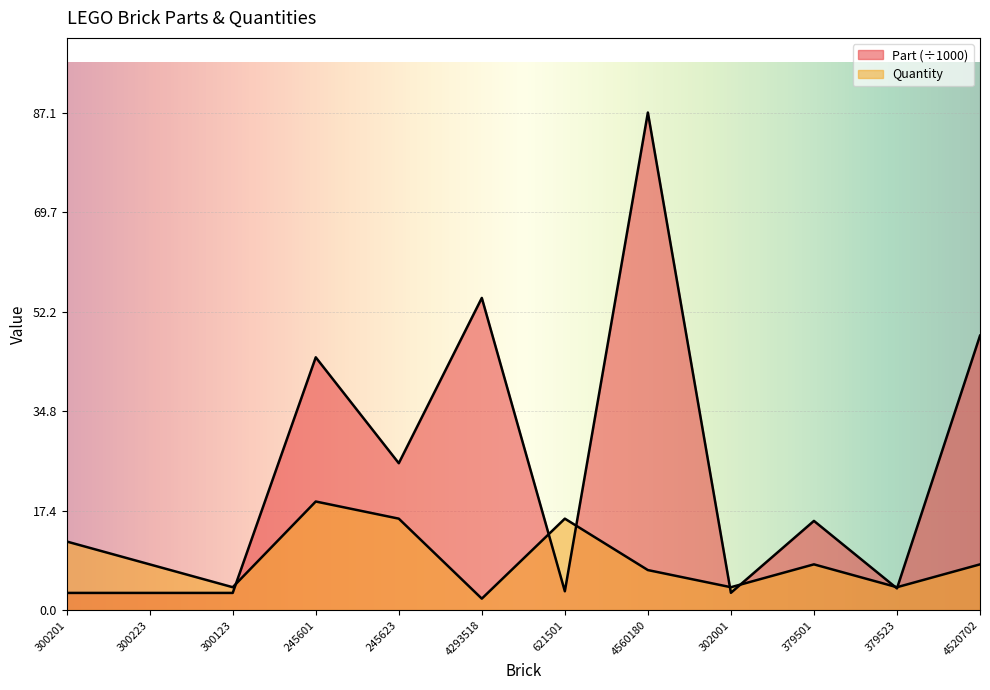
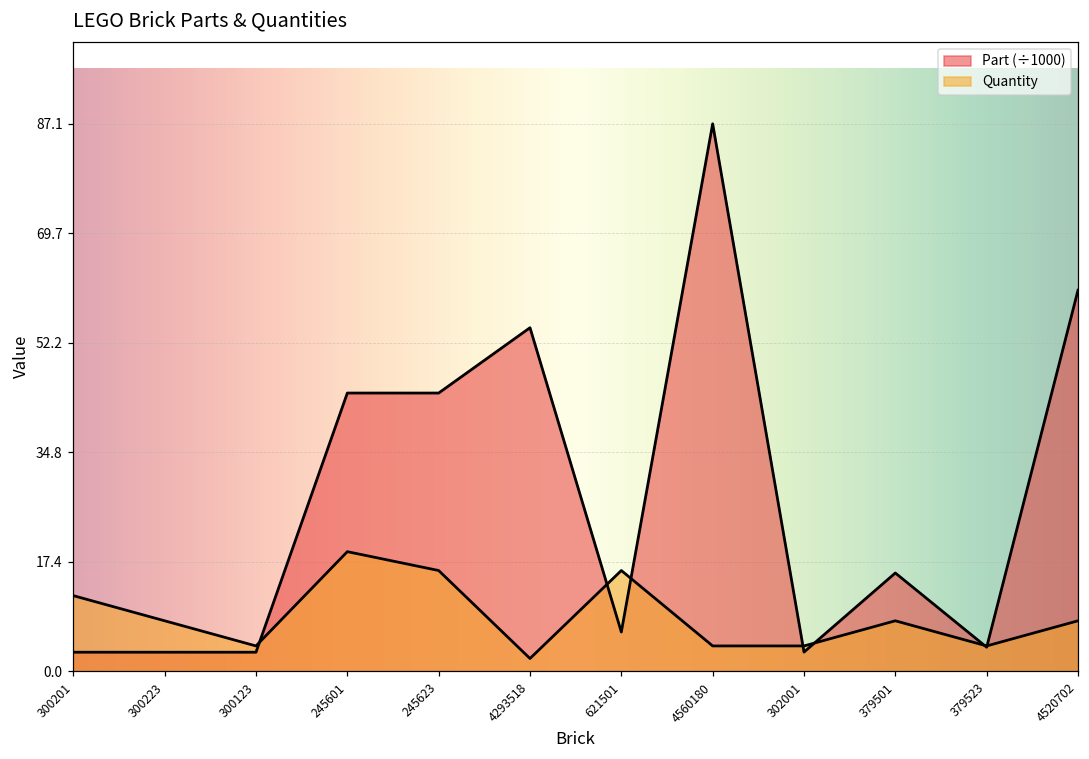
  {
    "Part (÷1000)": {
      "300201": 3,
      "300223": 3,
      "300123": 3,
      "245601": 44,
-     "245623": 26,
+     "245623": 44,
      "4293518": 55,
-     "621501": 3,
+     "621501": 6,
      "4560180": 87,
      "302001": 3,
      "379501": 16,
-     "4520702": 48
+     "4520702": 61
    },
    "Quantity": {
      "300201": 12,
      "300223": 8,
      "300123": 4,
      "245601": 19,
      "245623": 16,
      "4293518": 2,
      "621501": 16,
-     "4560180": 7,
+     "4560180": 4,
      "302001": 4,
      "379501": 8,
      "4520702": 8
    }
  }
